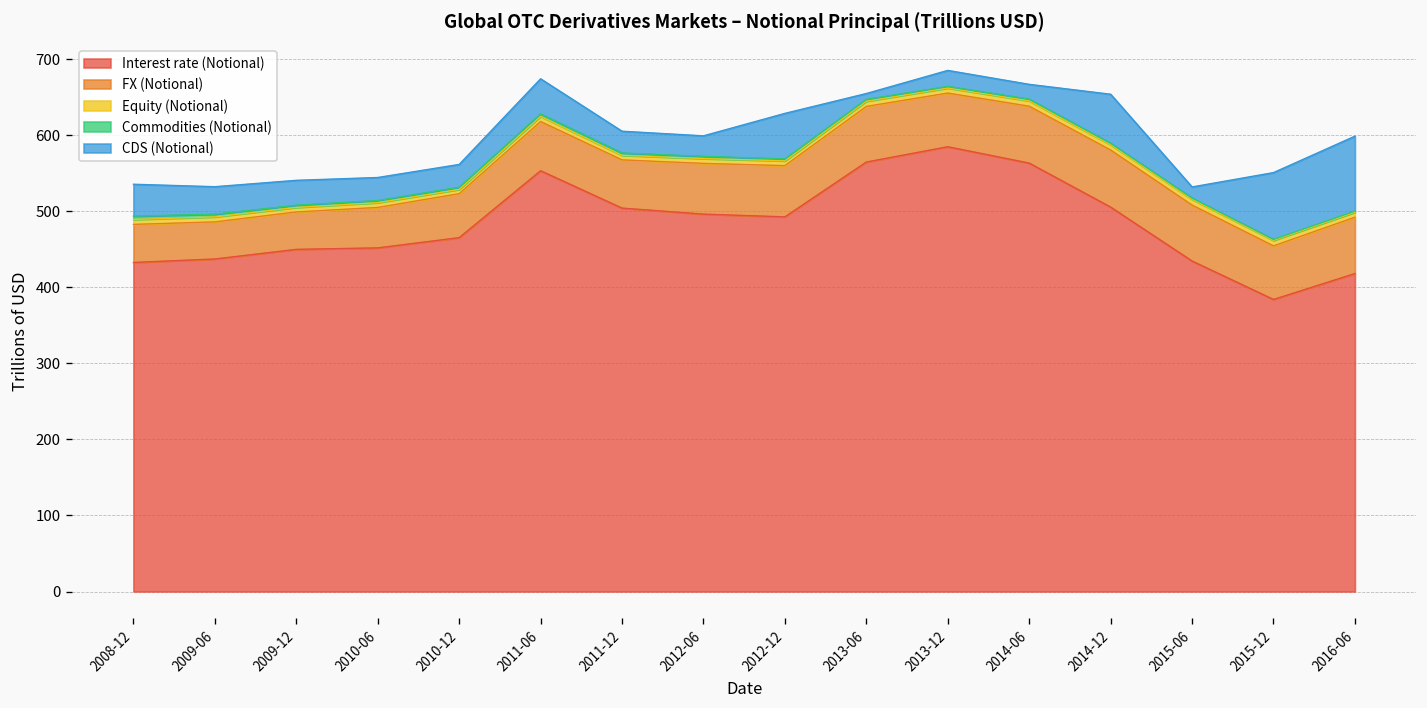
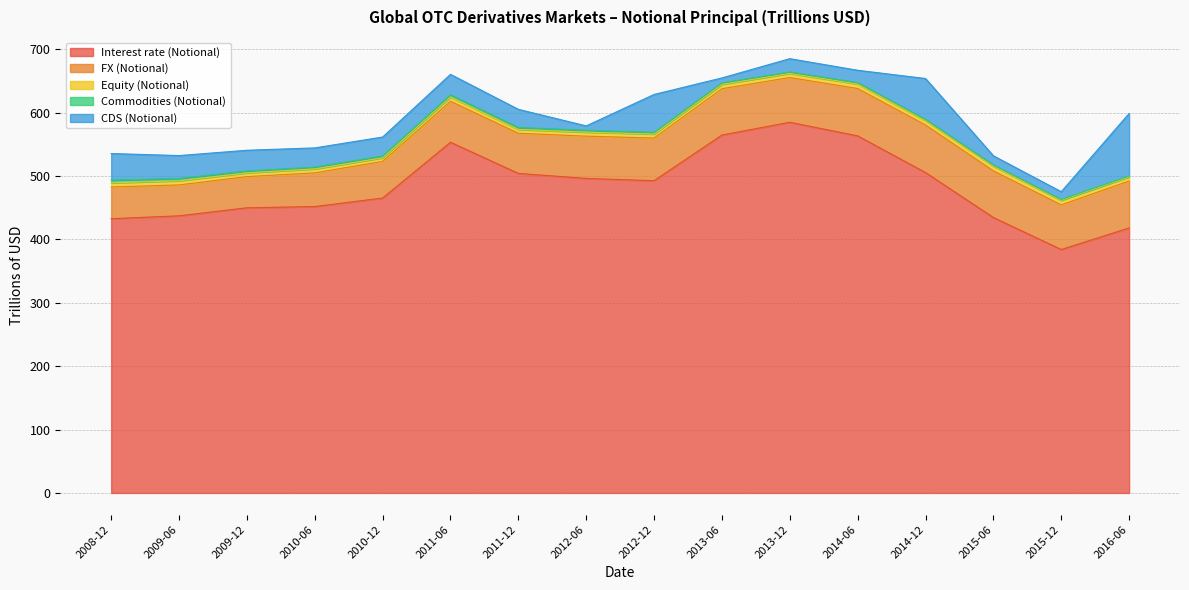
  {
    "Equity (Notional)": {
      "2008-12": 10
    },
    "Commodities (Notional)": {
      "2008-12": 0
    },
    "CDS (Notional)": {
      "2008-12": 40,
      "2009-06": 40,
      "2009-12": 30,
      "2010-06": 30,
      "2010-12": 30,
-     "2011-06": 50,
+     "2011-06": 30,
      "2011-12": 30,
-     "2012-06": 30,
+     "2012-06": 10,
      "2012-12": 60,
      "2013-06": 10,
      "2013-12": 20,
      "2014-06": 20,
      "2014-12": 60,
      "2015-06": 10,
-     "2015-12": 90,
+     "2015-12": 10,
      "2016-06": 100
    }
  }
